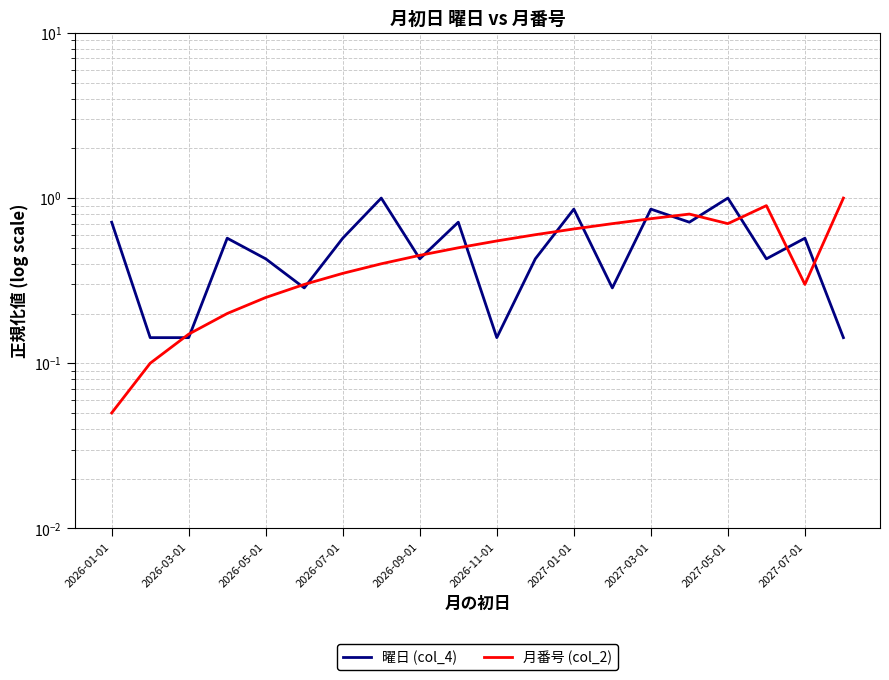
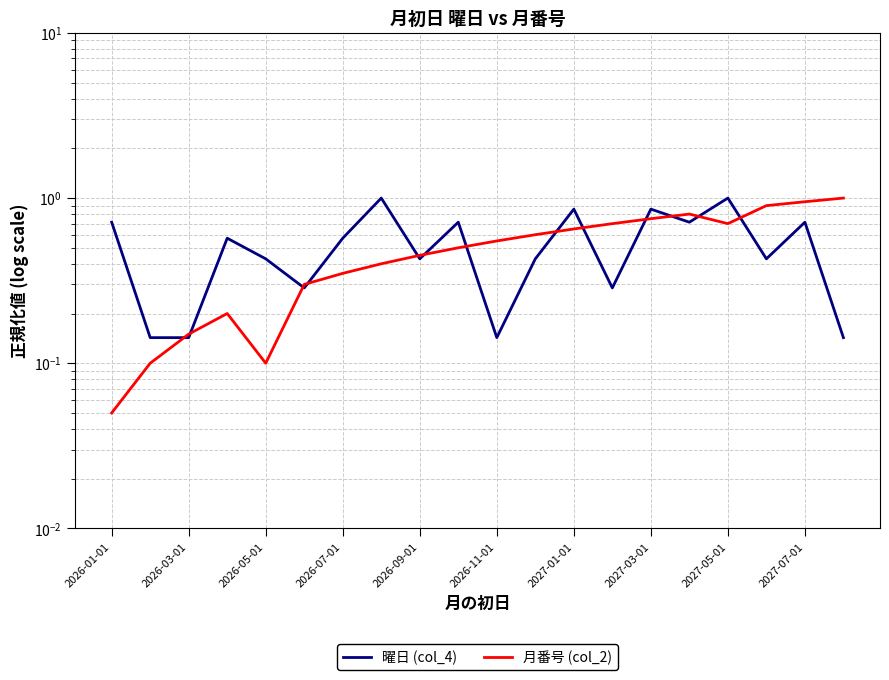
  {
    "曜日 (col_4)": {
      "2026-01-01": 0.71,
      "2026-03-01": 0.14,
      "2026-05-01": 0.43,
      "2026-07-01": 0.57,
      "2026-09-01": 0.43,
      "2026-11-01": 0.14,
      "2027-01-01": 0.9,
      "2027-03-01": 0.9,
      "2027-05-01": 1.0,
-     "2027-07-01": 0.57
+     "2027-07-01": 0.71
    },
    "月番号 (col_2)": {
      "2026-01-01": 0.05,
      "2026-03-01": 0.15,
-     "2026-05-01": 0.25,
+     "2026-05-01": 0.10,
      "2026-07-01": 0.35,
      "2026-09-01": 0.45,
      "2026-11-01": 0.55,
      "2027-01-01": 0.65,
      "2027-03-01": 0.8,
      "2027-05-01": 0.70,
-     "2027-07-01": 0.30
+     "2027-07-01": 1.0
    }
  }
